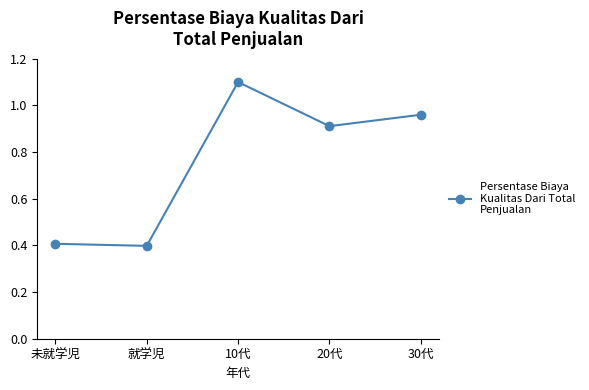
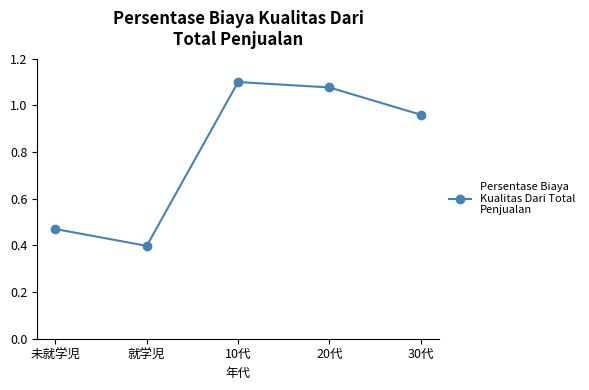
  {
-   "未就学児": 0.41,
+   "未就学児": 0.47,
    "就学児": 0.40,
    "10代": 1.10,
-   "20代": 0.91,
+   "20代": 1.08,
    "30代": 0.96
  }
